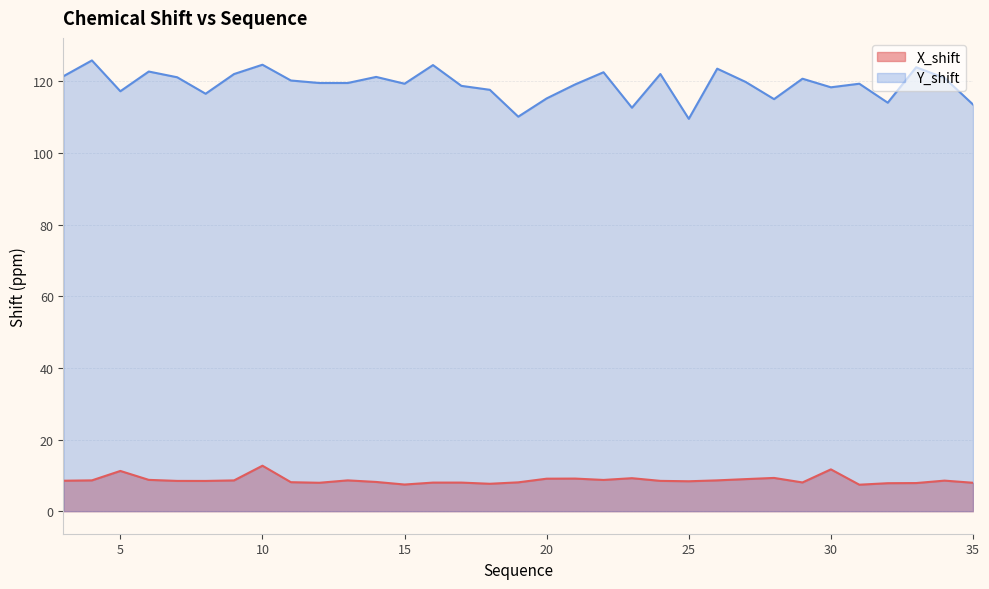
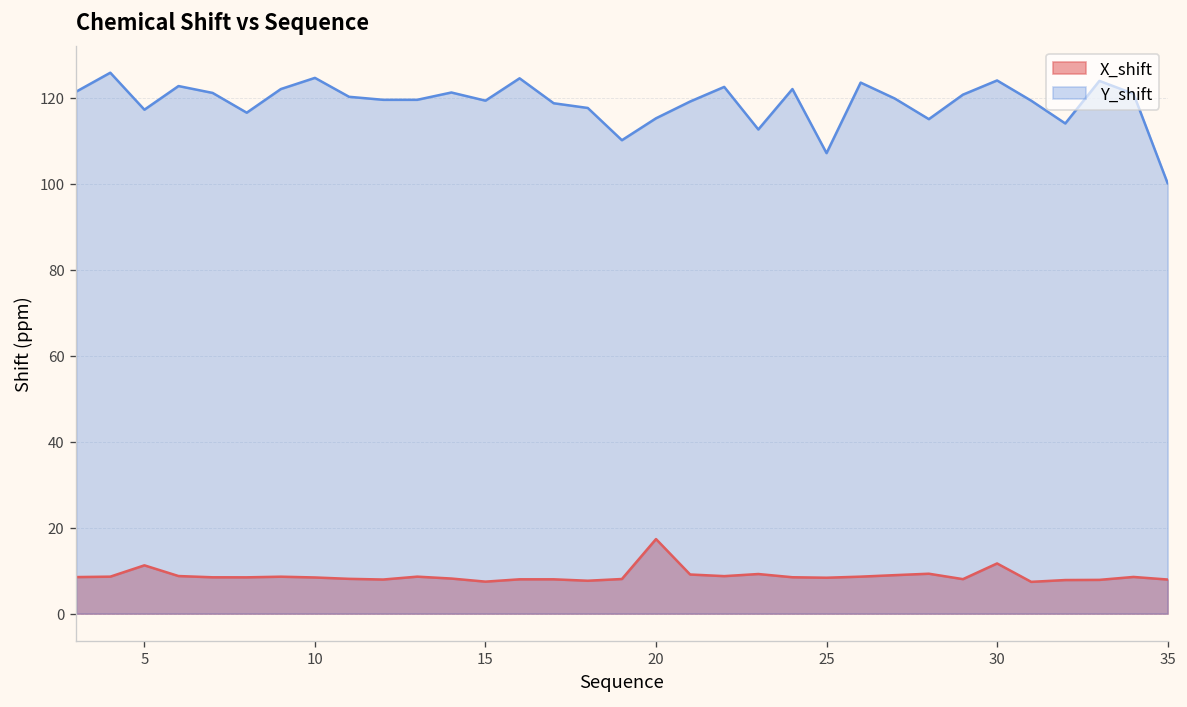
  {
    "X_shift": {
      "5": 11,
-     "10": 13,
+     "10": 8,
      "15": 7,
-     "20": 9,
+     "20": 17,
      "25": 8,
      "30": 12,
      "35": 8
    },
    "Y_shift": {
      "5": 117,
      "10": 125,
      "15": 119,
      "20": 115,
-     "25": 110,
-     "30": 118,
-     "35": 114
+     "25": 107,
+     "30": 124,
+     "35": 100
    }
  }
